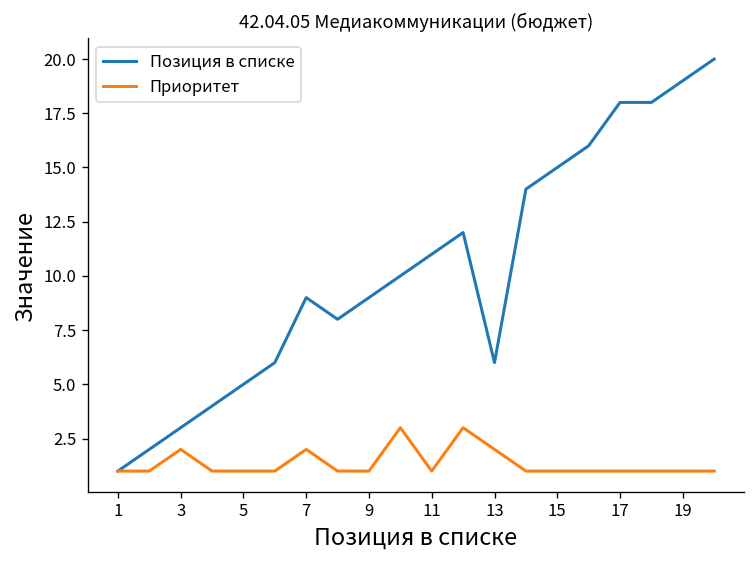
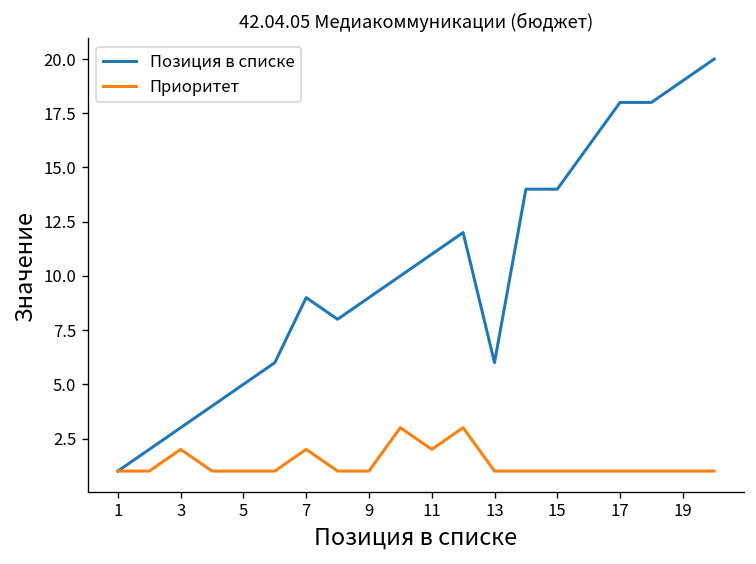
  {
    "Позиция в списке": {
      "3": 3,
      "5": 5,
      "7": 9,
      "9": 9,
      "11": 11,
      "13": 6,
-     "15": 15,
+     "15": 14,
      "17": 18,
      "19": 19
    },
    "Приоритет": {
      "3": 2,
      "5": 1,
      "7": 2,
      "9": 1,
-     "11": 1,
-     "13": 2,
+     "11": 2,
+     "13": 1,
      "15": 1,
      "17": 1,
      "19": 1
    }
  }
